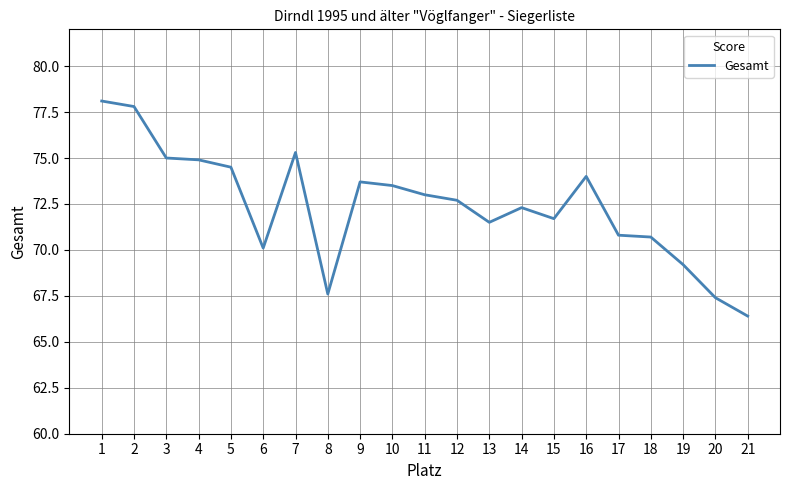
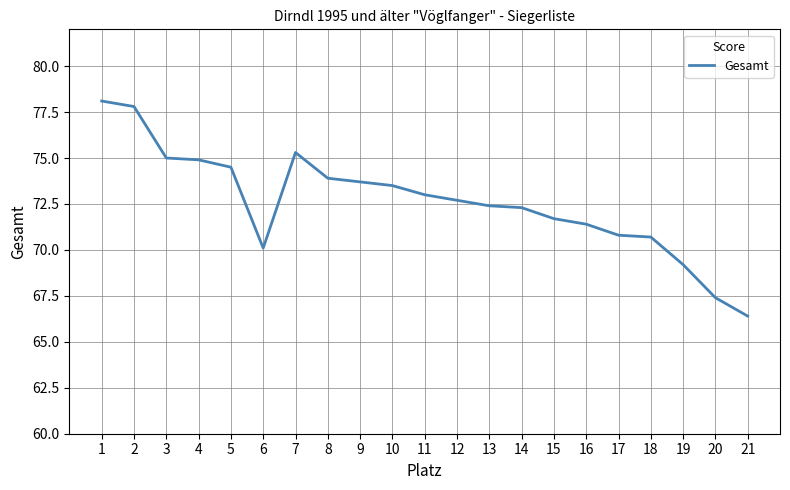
  {
    "1": 78.1,
    "2": 77.8,
    "3": 75.0,
    "4": 74.9,
    "5": 74.5,
    "6": 70.1,
    "7": 75.3,
-   "8": 67.6,
+   "8": 73.9,
    "9": 73.7,
    "10": 73.5,
    "11": 73.0,
    "12": 72.7,
-   "13": 71.5,
+   "13": 72.4,
    "14": 72.3,
    "15": 71.7,
-   "16": 74.0,
+   "16": 71.4,
    "17": 70.8,
    "18": 70.7,
    "19": 69.2,
    "20": 67.4,
    "21": 66.4
  }
